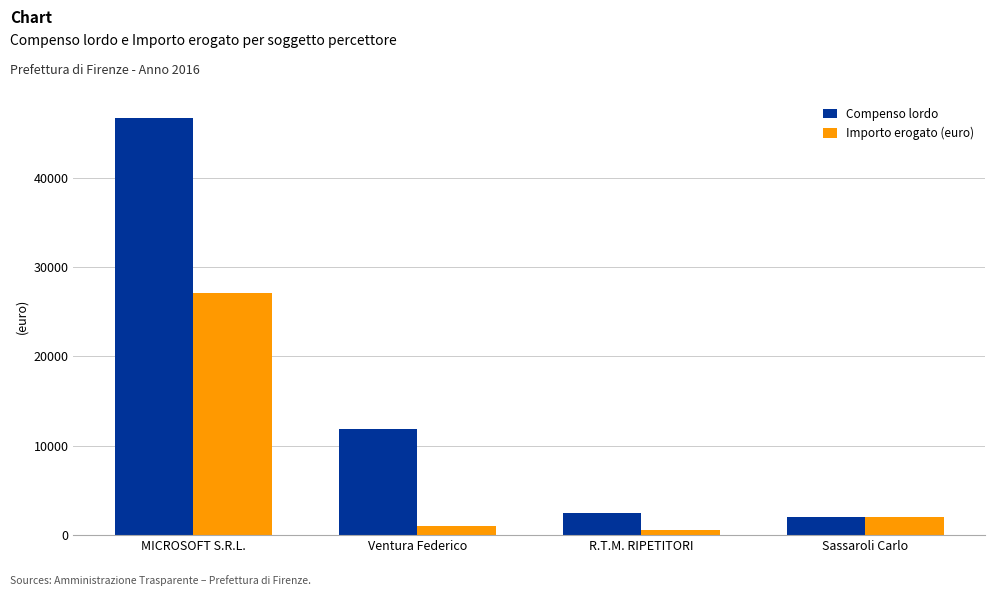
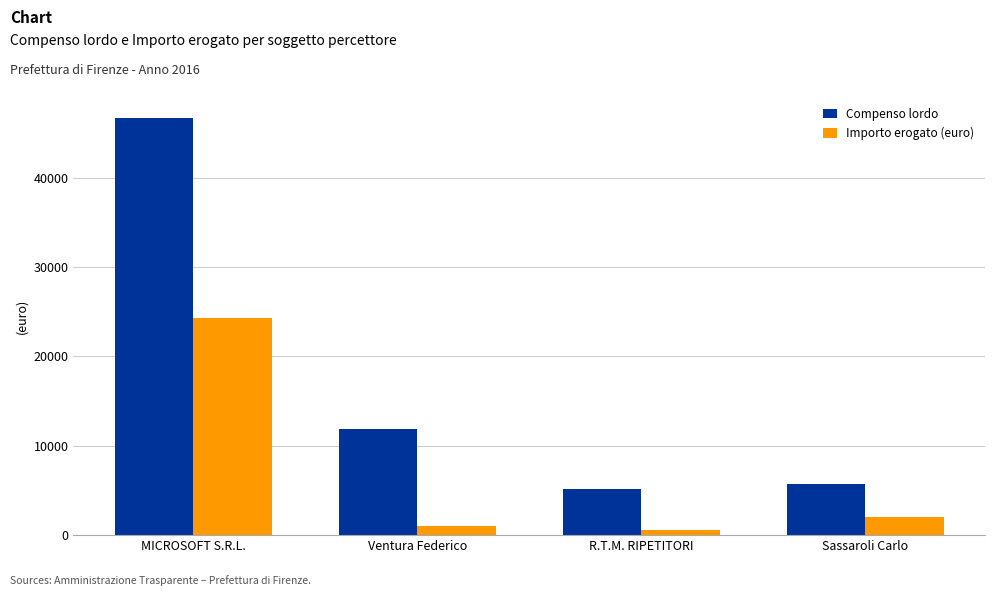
  {
    "Compenso lordo": {
      "MICROSOFT S.R.L.": 47000,
      "Ventura Federico": 12000,
-     "R.T.M. RIPETITORI": 3000,
-     "Sassaroli Carlo": 2000
+     "R.T.M. RIPETITORI": 5000,
+     "Sassaroli Carlo": 6000
    },
    "Importo erogato (euro)": {
-     "MICROSOFT S.R.L.": 27000,
+     "MICROSOFT S.R.L.": 24000,
      "Ventura Federico": 1000,
      "R.T.M. RIPETITORI": 1000,
      "Sassaroli Carlo": 2000
    }
  }
